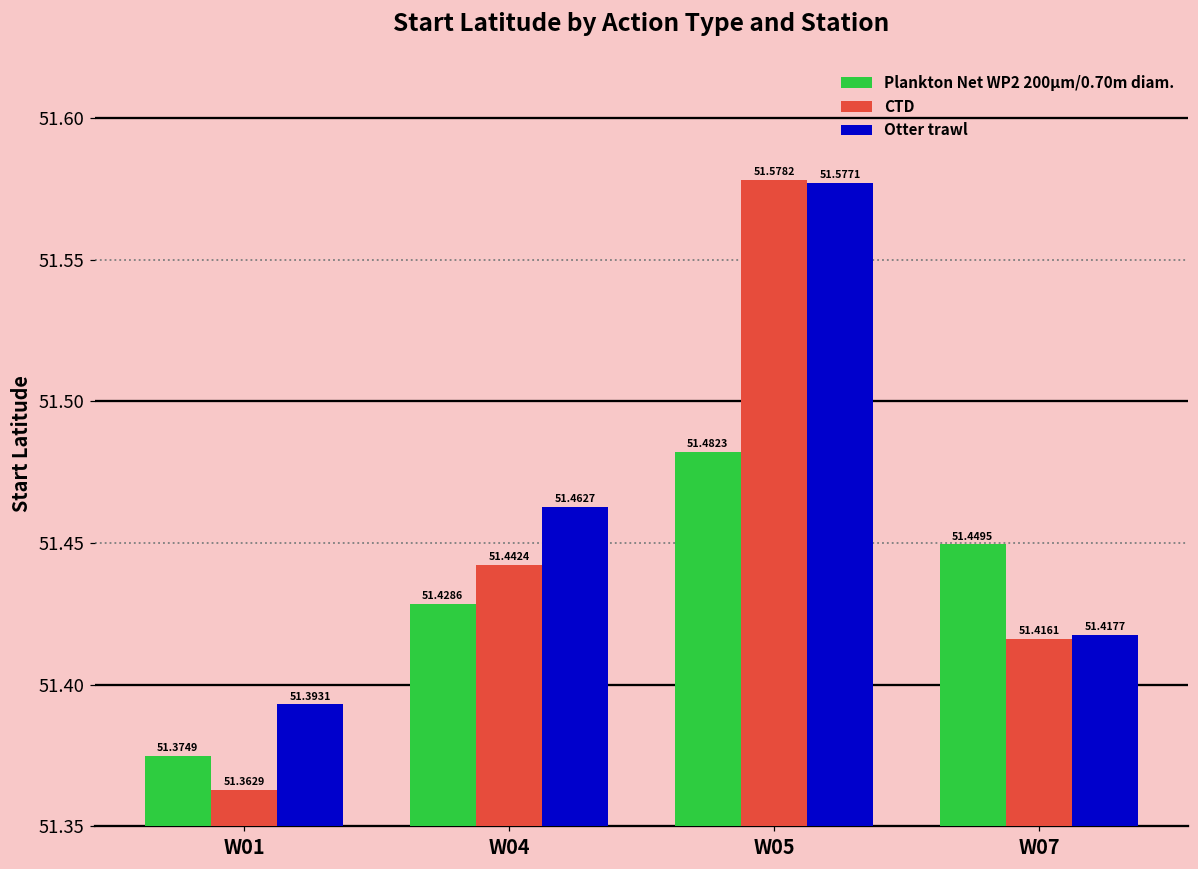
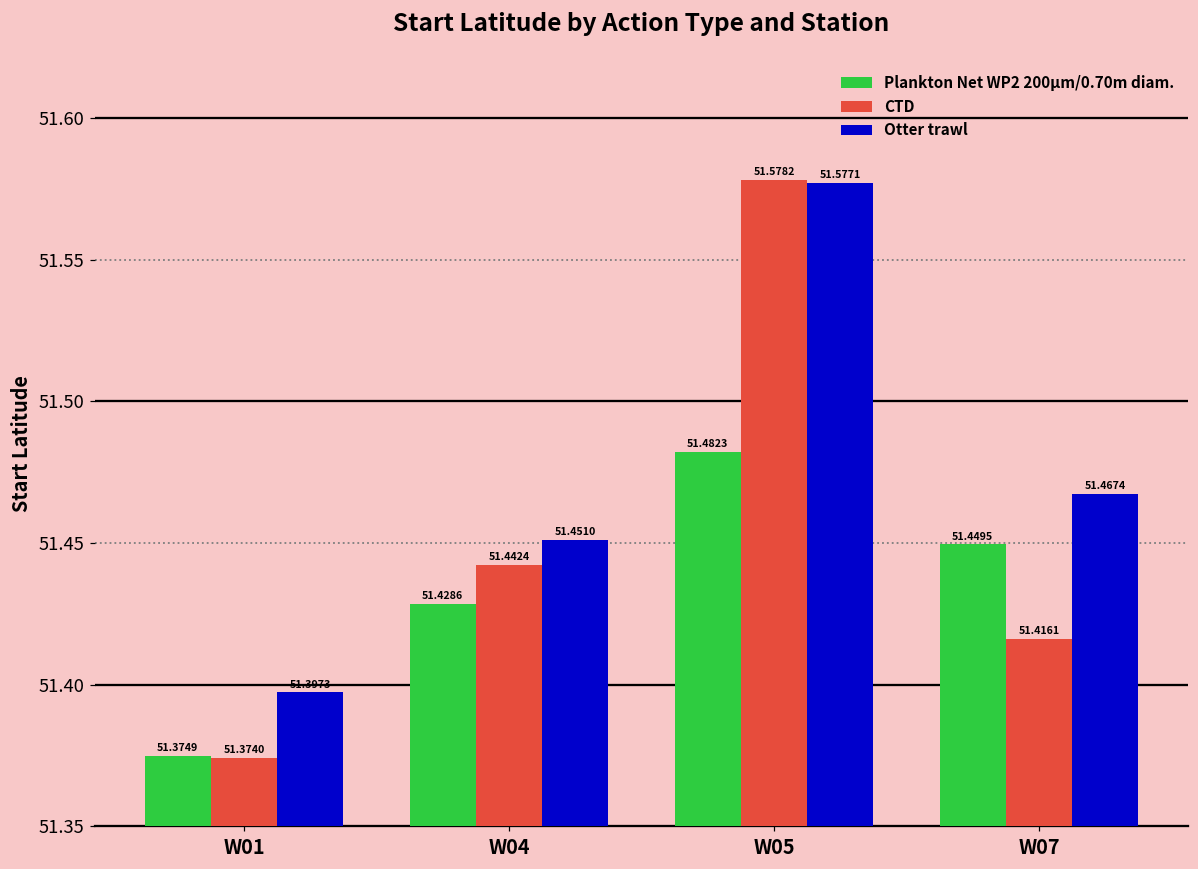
  {
    "Plankton Net WP2 200µm/0.70m diam.": {
      "W01": 51.3749,
      "W04": 51.4286,
      "W05": 51.4823,
      "W07": 51.4495
    },
    "CTD": {
-     "W01": 51.3629,
+     "W01": 51.3740,
      "W04": 51.4424,
      "W05": 51.5782,
      "W07": 51.4161
    },
    "Otter trawl": {
-     "W01": 51.3931,
-     "W04": 51.4627,
+     "W01": 51.3973,
+     "W04": 51.4510,
      "W05": 51.5771,
-     "W07": 51.4177
+     "W07": 51.4674
    }
  }
